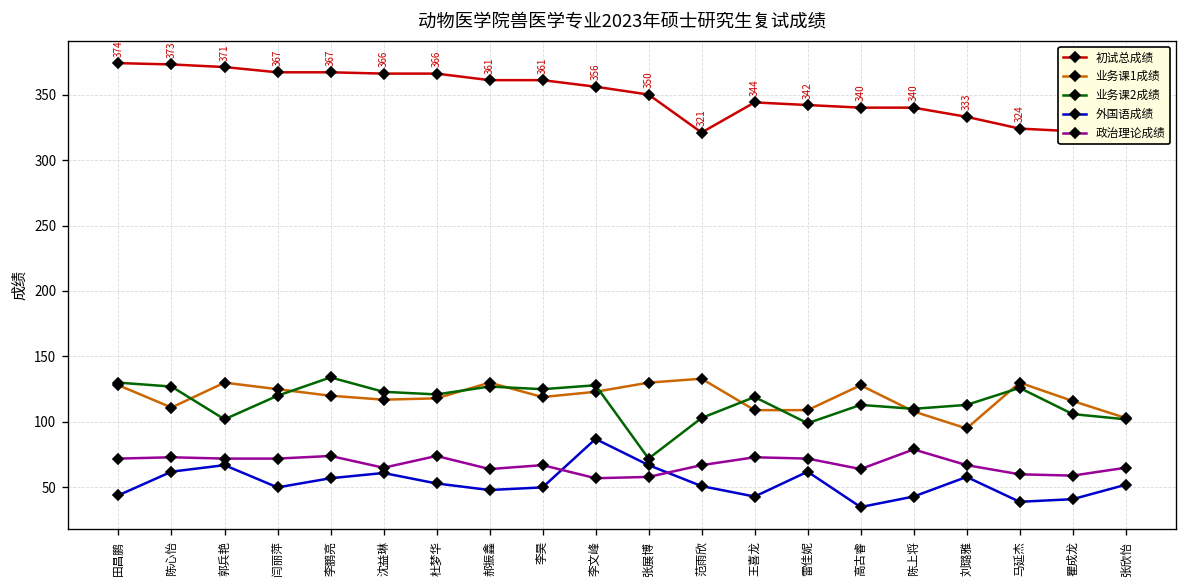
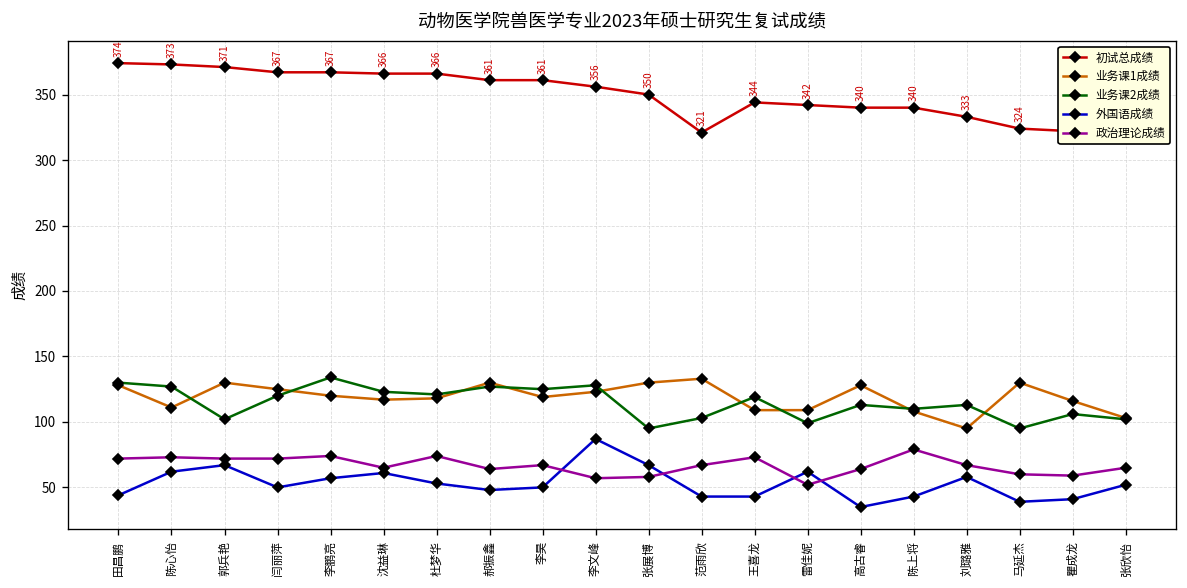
  {
    "初试总成绩": {
      "田昌鹏": 374,
      "陈心怡": 373,
      "郭兵艳": 371,
      "闫丽萍": 367,
      "李鹏亮": 367,
      "沈益琳": 366,
      "杜梦华": 366,
      "郝振鑫": 361,
      "李昊": 361,
      "李文峰": 356,
      "张展博": 350,
      "范雨欣": 321,
      "王喜龙": 344,
      "雷佳妮": 342,
      "高古睿": 340,
      "陈上将": 340,
      "刘璐雅": 333,
      "马延杰": 324
    },
    "业务课1成绩": {
      "陈心怡": 111,
      "郭兵艳": 130,
      "闫丽萍": 125,
      "李鹏亮": 120,
      "沈益琳": 117,
      "杜梦华": 118,
      "郝振鑫": 130,
      "李昊": 119,
      "李文峰": 123,
      "张展博": 130,
      "范雨欣": 133,
      "王喜龙": 109,
      "雷佳妮": 109,
      "高古睿": 128,
      "刘璐雅": 95,
      "马延杰": 130,
      "瞿成龙": 116
    },
    "业务课2成绩": {
      "陈心怡": 127,
      "郭兵艳": 102,
      "闫丽萍": 120,
      "李鹏亮": 134,
      "沈益琳": 123,
      "杜梦华": 121,
      "郝振鑫": 127,
      "李昊": 125,
      "李文峰": 128,
-     "张展博": 72,
+     "张展博": 95,
      "范雨欣": 103,
      "王喜龙": 119,
      "雷佳妮": 99,
      "高古睿": 113,
      "刘璐雅": 113,
-     "马延杰": 126,
+     "马延杰": 95,
      "瞿成龙": 106
    },
    "外国语成绩": {
      "田昌鹏": 44,
      "陈心怡": 62,
      "郭兵艳": 67,
      "闫丽萍": 50,
      "李鹏亮": 57,
      "沈益琳": 61,
      "杜梦华": 53,
      "郝振鑫": 48,
      "李昊": 50,
      "李文峰": 87,
      "张展博": 67,
-     "范雨欣": 51,
+     "范雨欣": 43,
      "王喜龙": 43,
      "雷佳妮": 62,
      "高古睿": 35,
      "陈上将": 43,
      "刘璐雅": 58,
      "马延杰": 39,
      "瞿成龙": 41,
      "张欣怡": 52
    },
    "政治理论成绩": {
      "田昌鹏": 72,
      "陈心怡": 73,
      "郭兵艳": 72,
      "闫丽萍": 72,
      "李鹏亮": 74,
      "沈益琳": 65,
      "杜梦华": 74,
      "郝振鑫": 64,
      "李昊": 67,
      "李文峰": 57,
      "张展博": 58,
      "范雨欣": 67,
      "王喜龙": 73,
-     "雷佳妮": 72,
+     "雷佳妮": 52,
      "高古睿": 64,
      "陈上将": 79,
      "刘璐雅": 67,
      "马延杰": 60,
      "瞿成龙": 59,
      "张欣怡": 65
    }
  }
